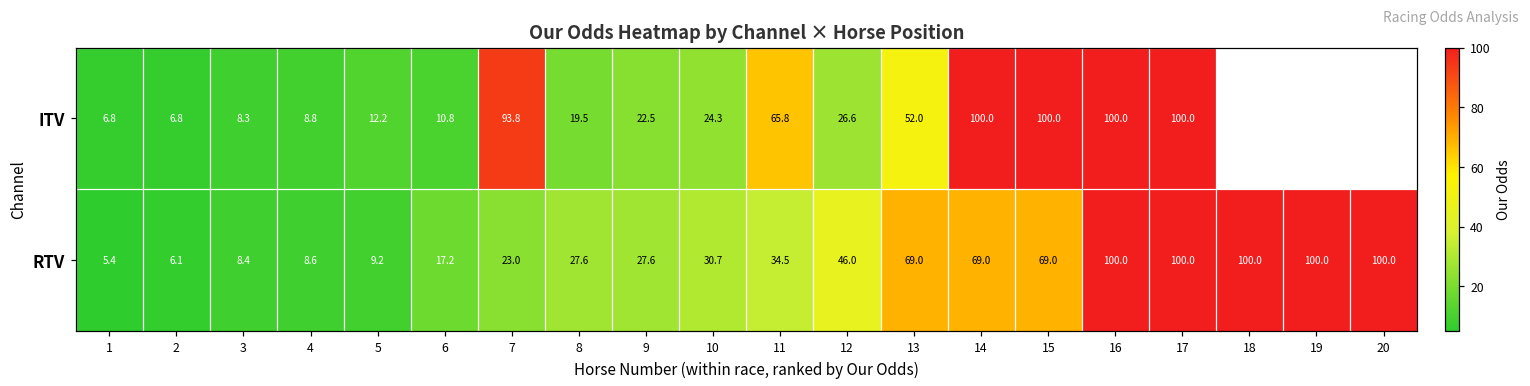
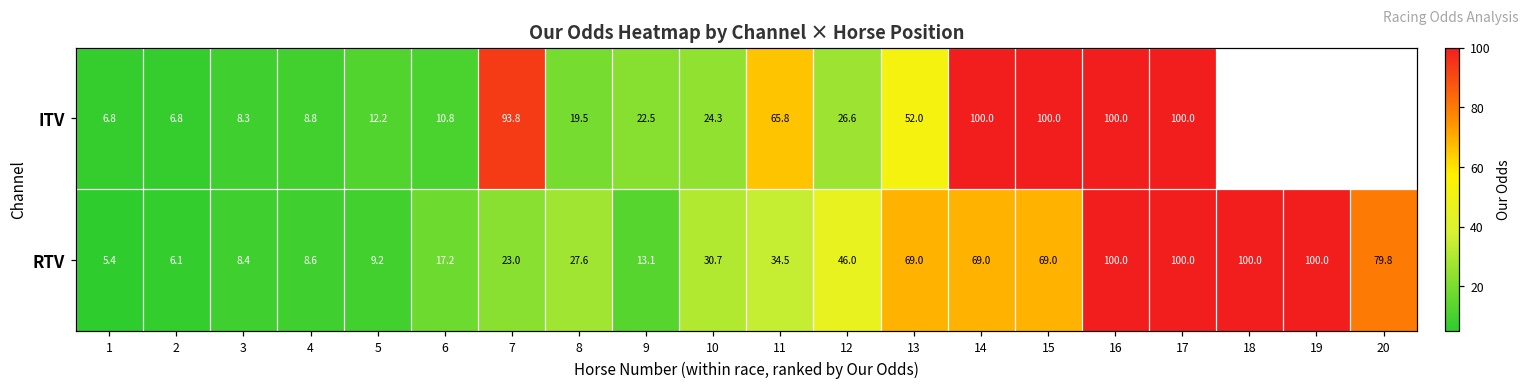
  {
    "ITV": {
      "1": 6.8,
      "2": 6.8,
      "3": 8.3,
      "4": 8.8,
      "5": 12.2,
      "6": 10.8,
      "7": 93.8,
      "8": 19.5,
      "9": 22.5,
      "10": 24.3,
      "11": 65.8,
      "12": 26.6,
      "13": 52.0,
      "14": 100.0,
      "15": 100.0,
      "16": 100.0,
      "17": 100.0
    },
    "RTV": {
      "1": 5.4,
      "2": 6.1,
      "3": 8.4,
      "4": 8.6,
      "5": 9.2,
      "6": 17.2,
      "7": 23.0,
      "8": 27.6,
-     "9": 27.6,
+     "9": 13.1,
      "10": 30.7,
      "11": 34.5,
      "12": 46.0,
      "13": 69.0,
      "14": 69.0,
      "15": 69.0,
      "16": 100.0,
      "17": 100.0,
      "18": 100.0,
      "19": 100.0,
-     "20": 100.0
+     "20": 79.8
    }
  }
